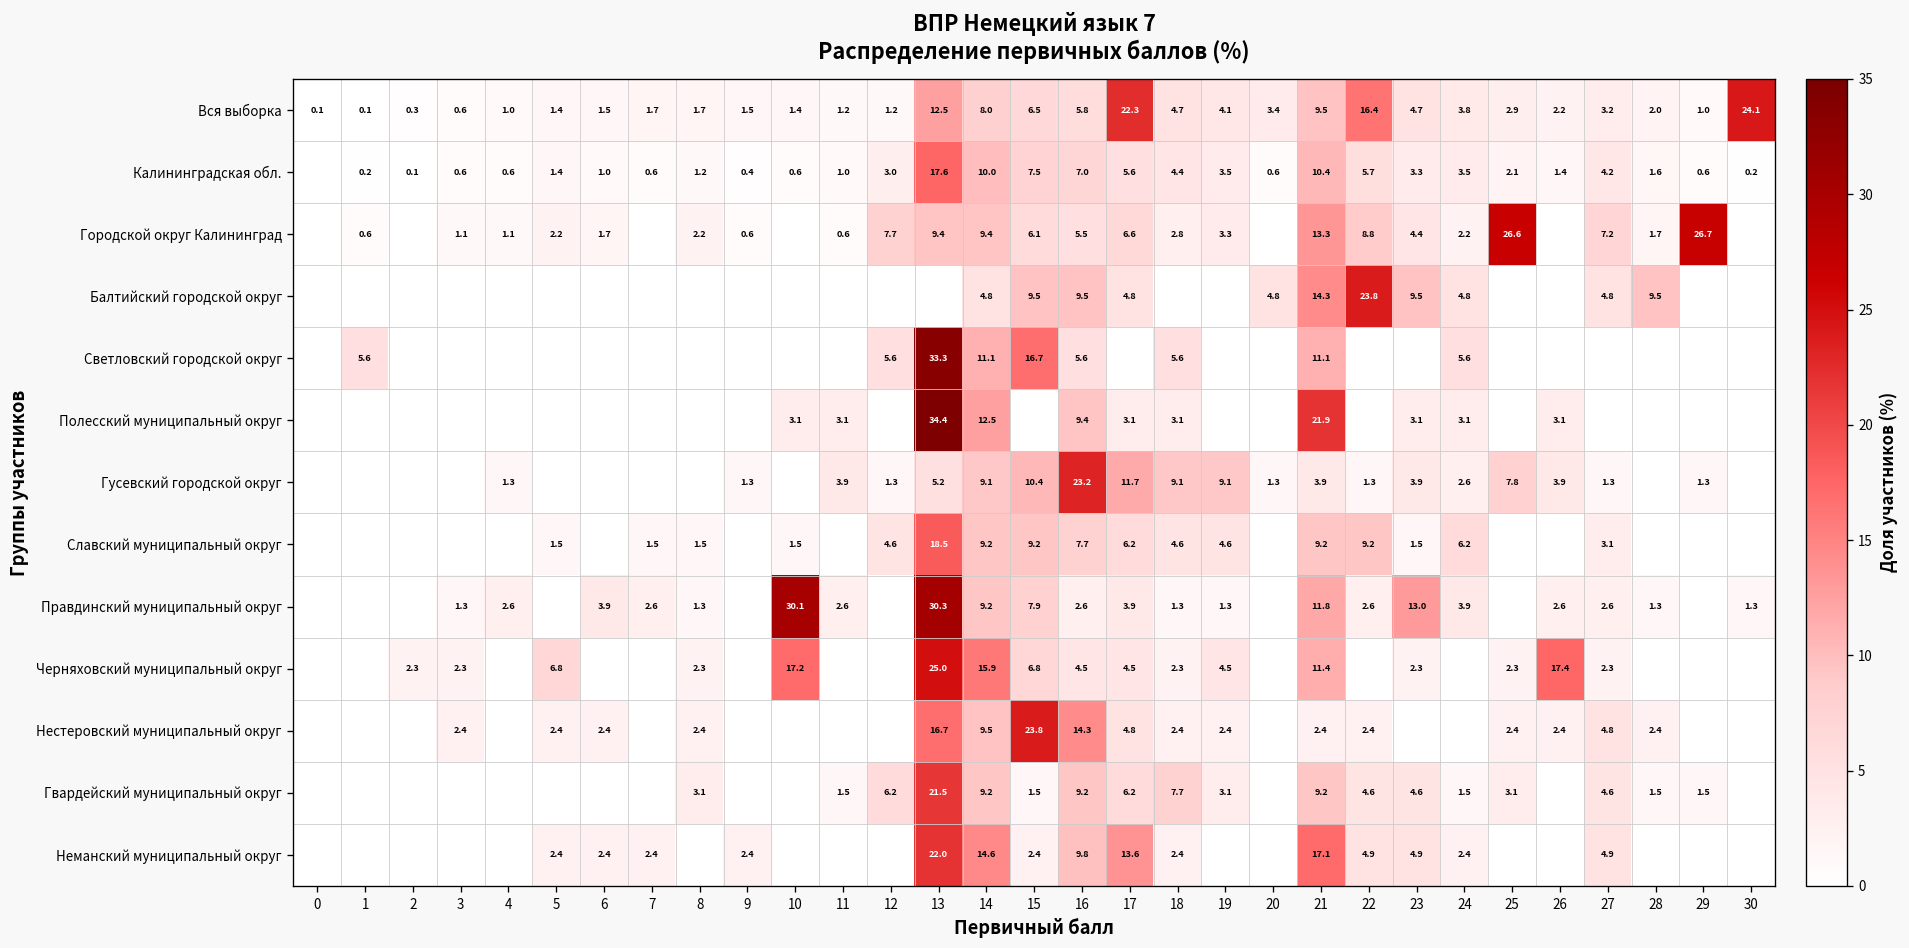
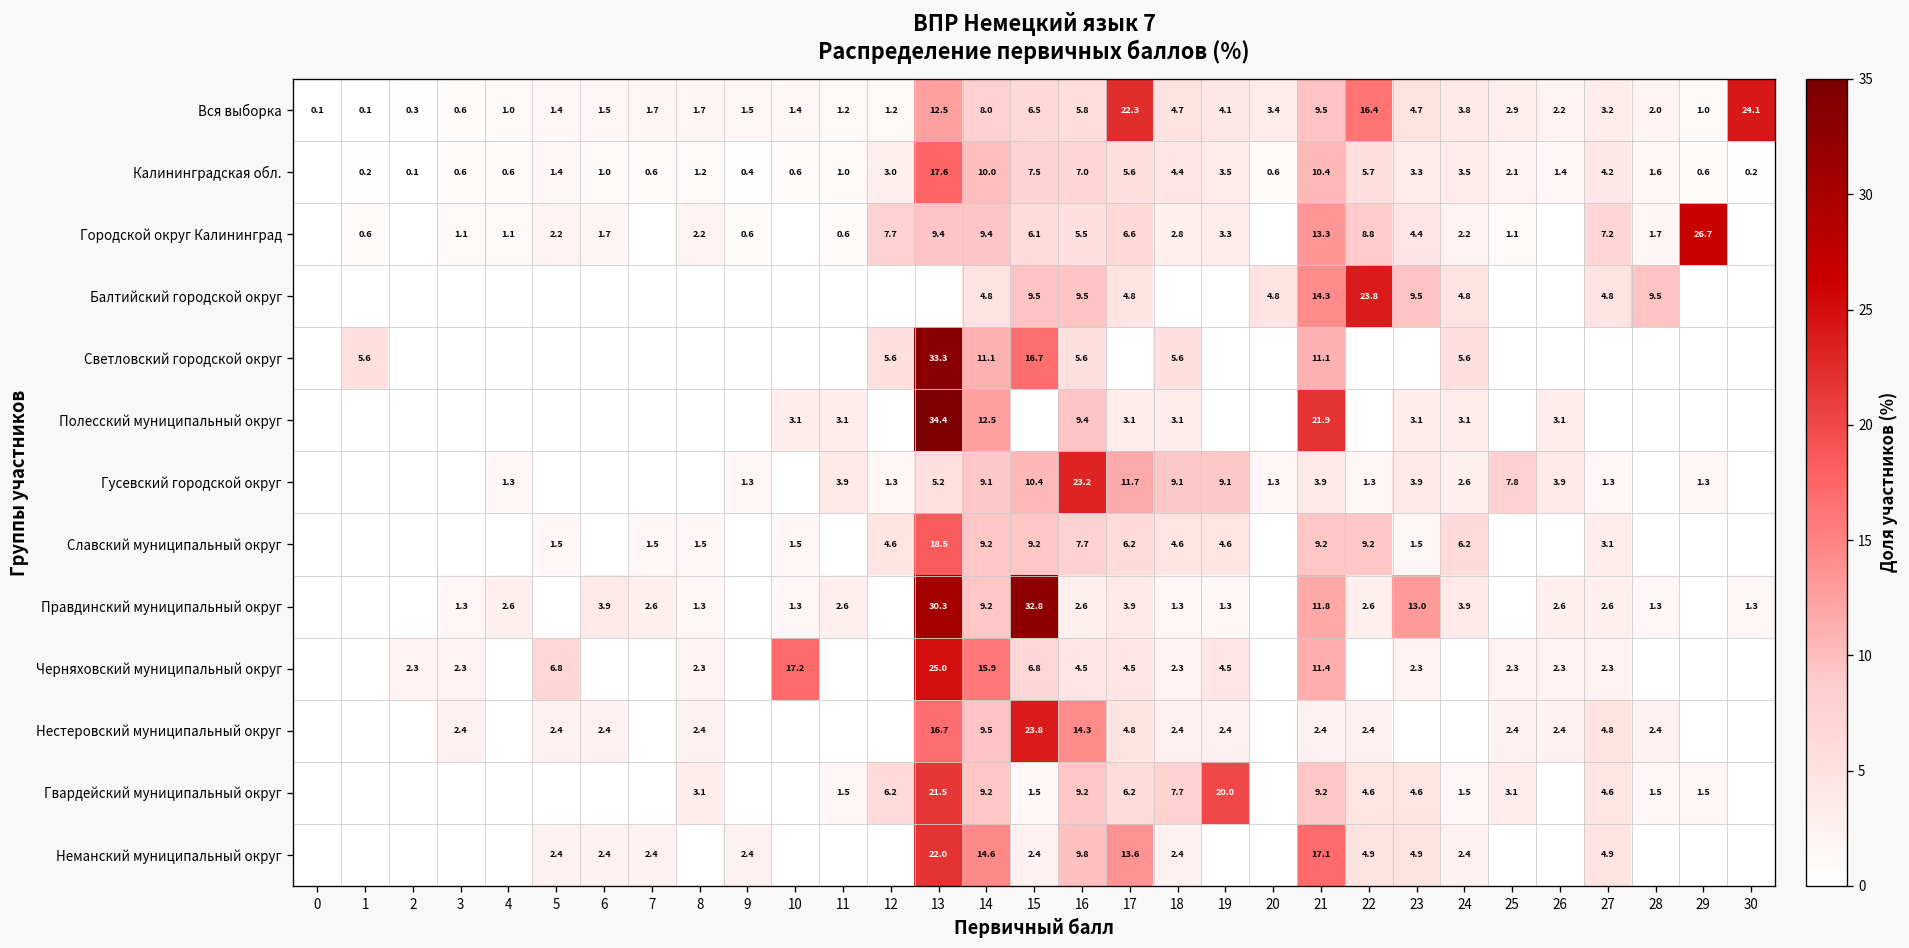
  {
    "Городской округ Калининград": {
      "1": 0.6,
      "3": 1.1,
      "4": 1.1,
      "5": 2.2,
      "6": 1.7,
      "8": 2.2,
      "9": 0.6,
      "11": 0.6,
      "12": 7.7,
      "13": 9.4,
      "14": 9.4,
      "15": 6.1,
      "16": 5.5,
      "17": 6.6,
      "18": 2.8,
      "19": 3.3,
      "21": 13.3,
      "22": 8.8,
      "23": 4.4,
      "24": 2.2,
-     "25": 26.6,
+     "25": 1.1,
      "27": 7.2,
      "28": 1.7,
      "29": 26.7
    },
    "Правдинский муниципальный округ": {
      "3": 1.3,
      "4": 2.6,
      "6": 3.9,
      "7": 2.6,
      "8": 1.3,
-     "10": 30.1,
+     "10": 1.3,
      "11": 2.6,
      "13": 30.3,
      "14": 9.2,
-     "15": 7.9,
+     "15": 32.8,
      "16": 2.6,
      "17": 3.9,
      "18": 1.3,
      "19": 1.3,
      "21": 11.8,
      "22": 2.6,
      "23": 13.0,
      "24": 3.9,
      "26": 2.6,
      "27": 2.6,
      "28": 1.3,
      "30": 1.3
    },
    "Черняховский муниципальный округ": {
      "2": 2.3,
      "3": 2.3,
      "5": 6.8,
      "8": 2.3,
      "10": 17.2,
      "13": 25.0,
      "14": 15.9,
      "15": 6.8,
      "16": 4.5,
      "17": 4.5,
      "18": 2.3,
      "19": 4.5,
      "21": 11.4,
      "23": 2.3,
      "25": 2.3,
-     "26": 17.4,
+     "26": 2.3,
      "27": 2.3
    },
    "Гвардейский муниципальный округ": {
      "8": 3.1,
      "11": 1.5,
      "12": 6.2,
      "13": 21.5,
      "14": 9.2,
      "15": 1.5,
      "16": 9.2,
      "17": 6.2,
      "18": 7.7,
-     "19": 3.1,
+     "19": 20.0,
      "21": 9.2,
      "22": 4.6,
      "23": 4.6,
      "24": 1.5,
      "25": 3.1,
      "27": 4.6,
      "28": 1.5,
      "29": 1.5
    }
  }
